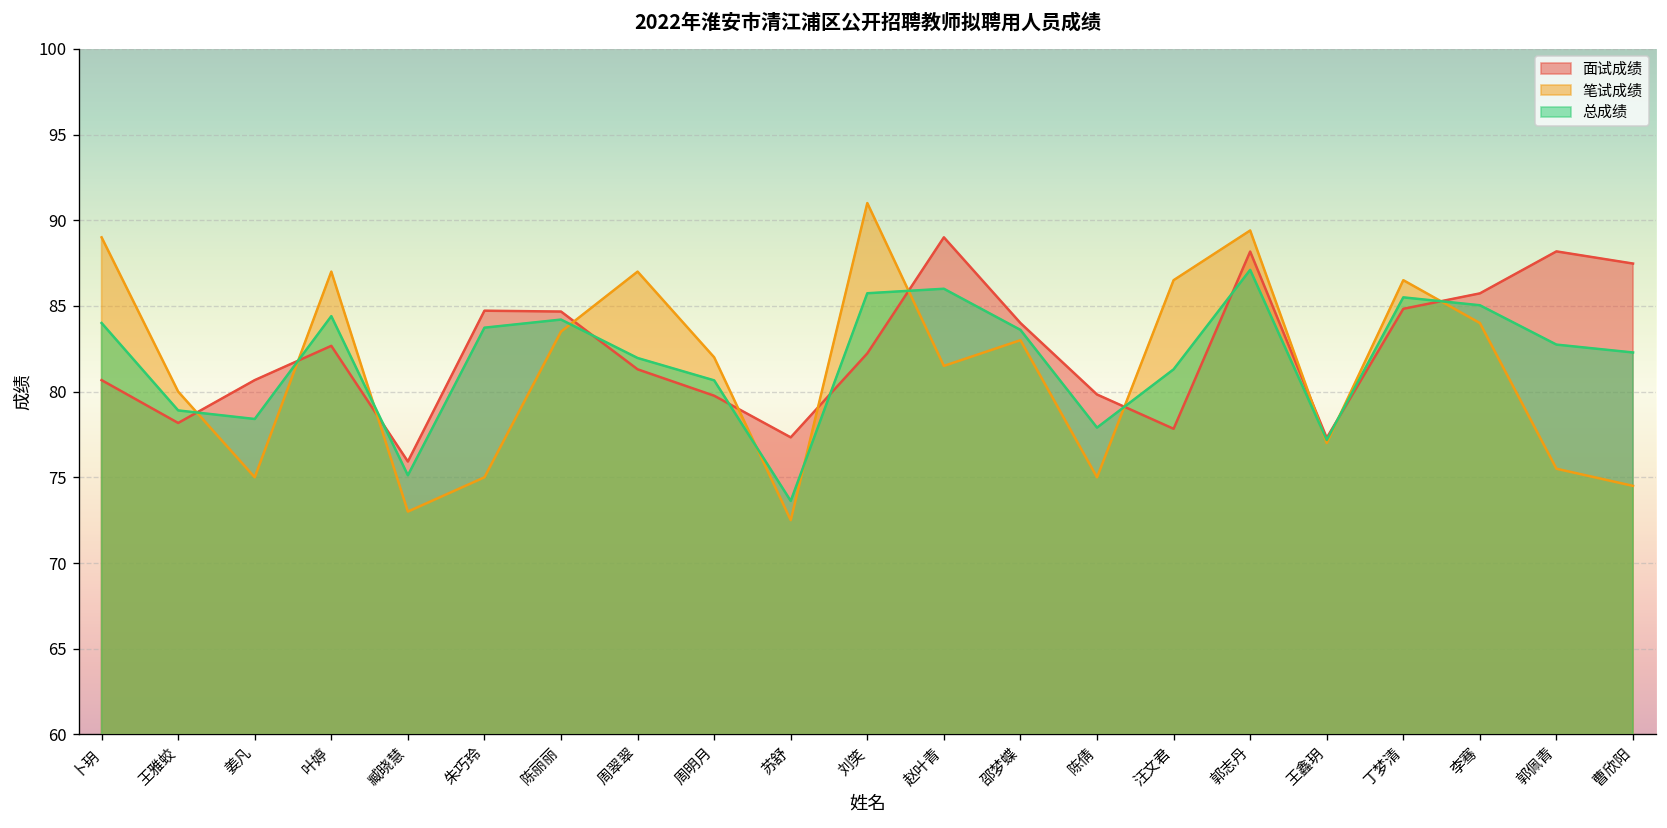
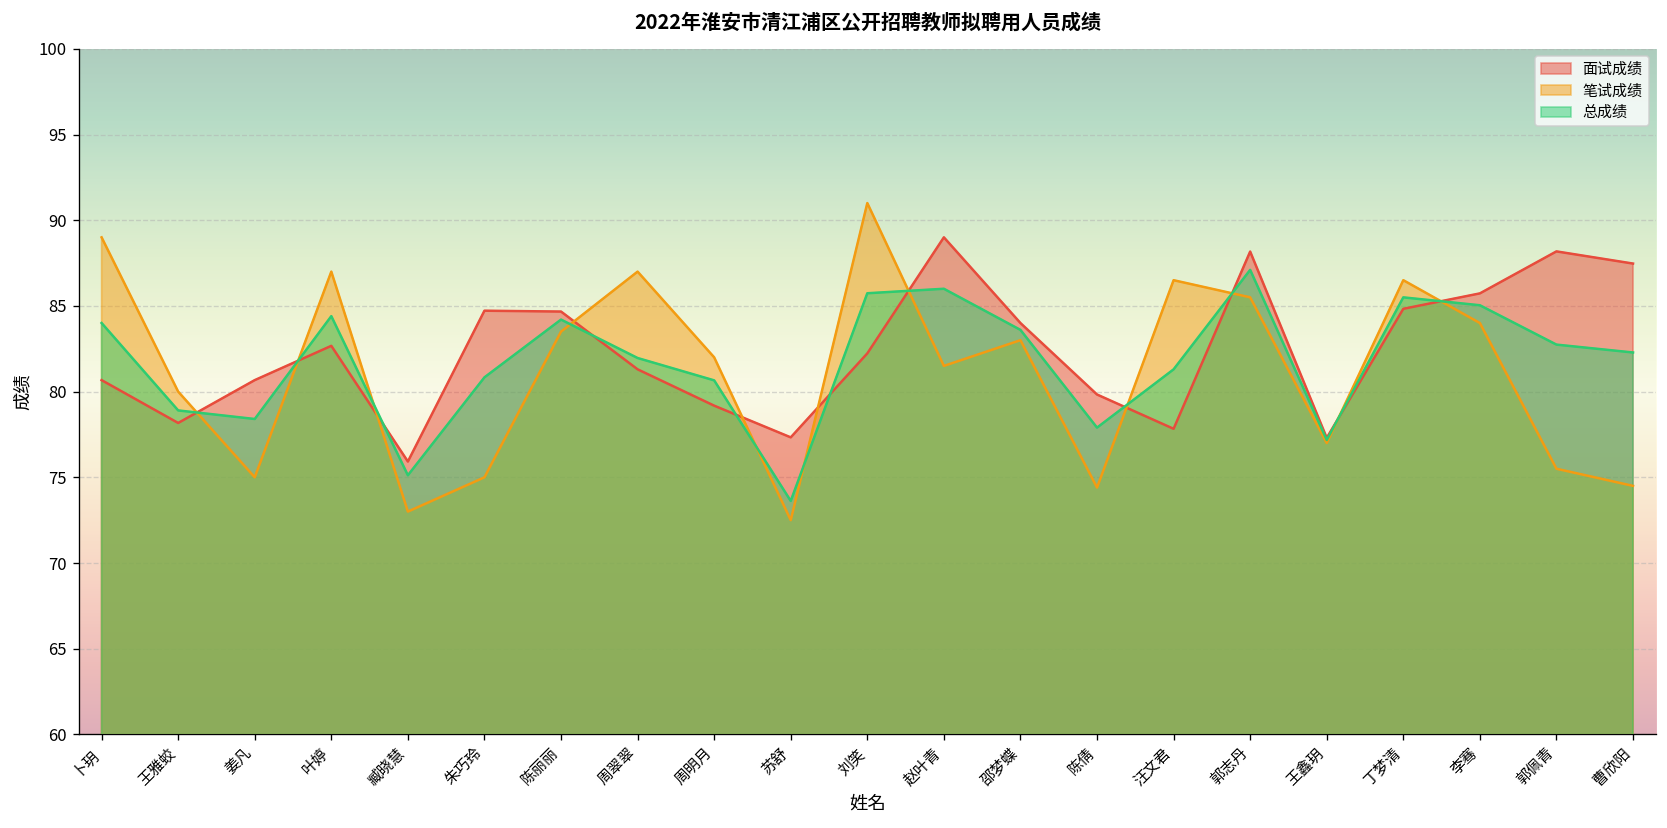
  {
    "面试成绩": {
      "卜玥": 80.7,
      "王雅蛟": 78.2,
      "姜凡": 80.7,
      "叶婷": 82.7,
      "臧晓慧": 75.9,
      "朱巧玲": 84.7,
      "陈丽丽": 84.7,
      "周翠翠": 81.3,
-     "周明月": 79.8,
+     "周明月": 79.2,
      "苏舒": 77.3,
      "刘笑": 82.2,
      "赵叶青": 89.0,
      "邵梦蝶": 84.0,
      "陈倩": 79.8,
      "汪文君": 77.8,
      "郭志丹": 88.2,
      "丁梦清": 84.8,
      "李骞": 85.7,
      "郭佩青": 88.2,
      "曹欣阳": 87.5
    },
    "笔试成绩": {
      "卜玥": 89.0,
      "王雅蛟": 80.0,
      "姜凡": 75.0,
      "叶婷": 87.0,
      "臧晓慧": 73.0,
      "朱巧玲": 75.0,
      "陈丽丽": 83.5,
      "周翠翠": 87.0,
      "周明月": 82.0,
      "苏舒": 72.5,
      "刘笑": 91.0,
      "赵叶青": 81.5,
      "邵梦蝶": 83.0,
-     "陈倩": 75.0,
+     "陈倩": 74.4,
      "汪文君": 86.5,
-     "郭志丹": 89.4,
+     "郭志丹": 85.5,
      "王鑫玥": 77.0,
      "丁梦清": 86.5,
      "李骞": 84.0,
      "郭佩青": 75.5,
      "曹欣阳": 74.5
    },
    "总成绩": {
      "卜玥": 84.0,
      "王雅蛟": 78.9,
      "姜凡": 78.4,
      "叶婷": 84.4,
      "臧晓慧": 75.1,
-     "朱巧玲": 83.7,
+     "朱巧玲": 80.8,
      "陈丽丽": 84.2,
      "周翠翠": 82.0,
      "周明月": 80.7,
      "苏舒": 73.6,
      "刘笑": 85.7,
      "赵叶青": 86.0,
      "邵梦蝶": 83.6,
      "陈倩": 77.9,
      "汪文君": 81.3,
      "郭志丹": 87.1,
      "丁梦清": 85.5,
      "李骞": 85.0,
      "郭佩青": 82.7,
      "曹欣阳": 82.3
    }
  }
